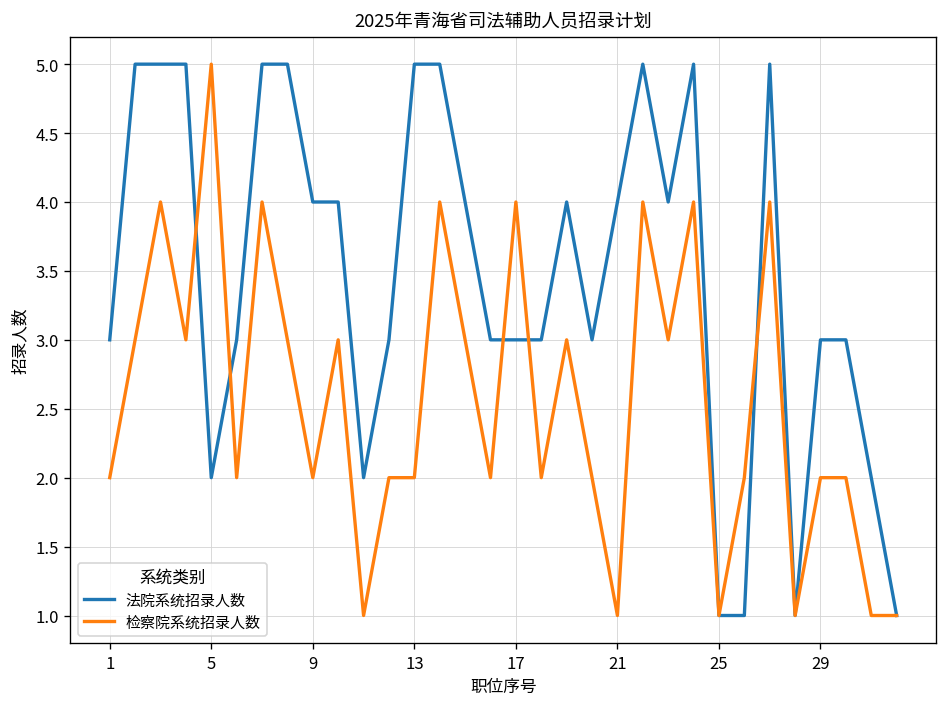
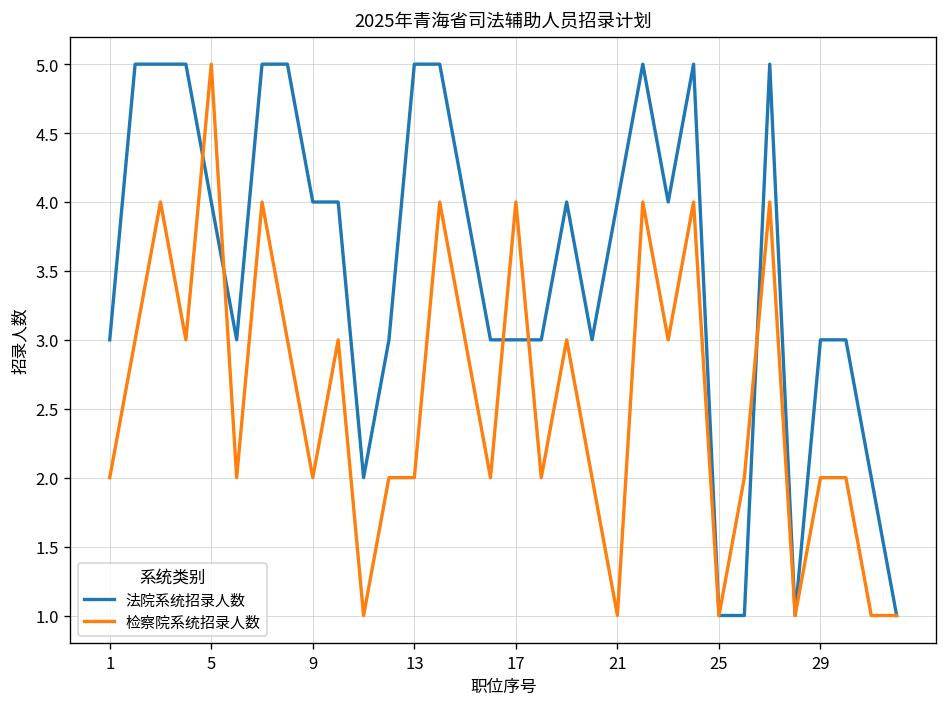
  {
    "法院系统招录人数": {
      "1": 3,
-     "5": 2,
+     "5": 4,
      "9": 4,
      "13": 5,
      "17": 3,
      "21": 4,
      "29": 3
    },
    "检察院系统招录人数": {
      "1": 2,
      "5": 5,
      "9": 2,
      "13": 2,
      "17": 4,
      "21": 1,
      "29": 2
    }
  }
